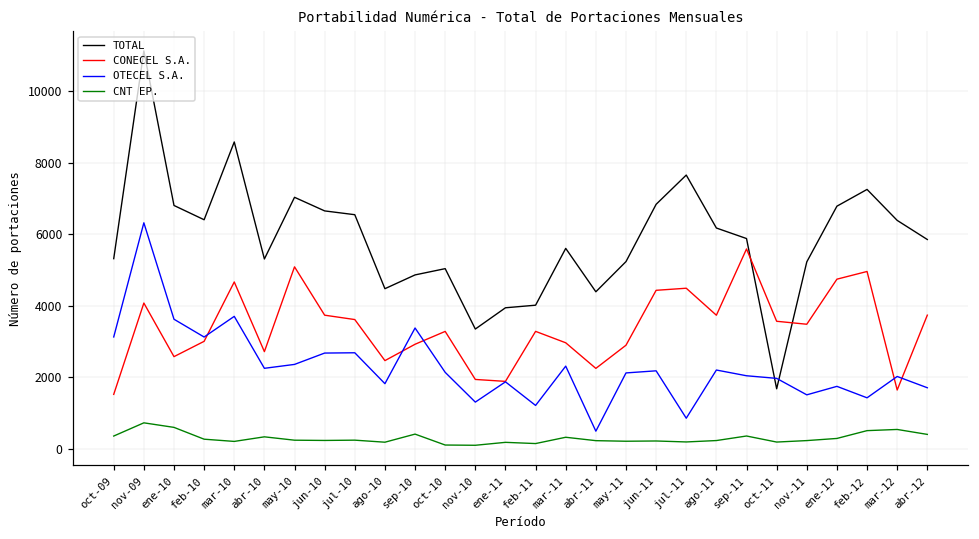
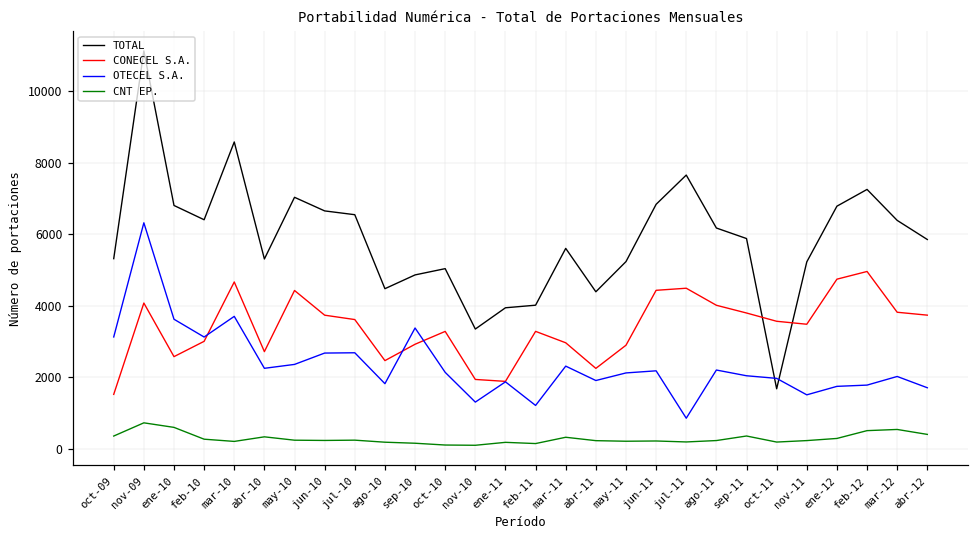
  {
    "TOTAL": {
      "oct-09": 5300,
      "ene-10": 6800,
      "feb-10": 6400,
      "mar-10": 8600,
      "abr-10": 5300,
      "may-10": 7000,
      "jun-10": 6600,
      "jul-10": 6500,
      "ago-10": 4500,
      "sep-10": 4900,
      "oct-10": 5000,
      "nov-10": 3300,
      "ene-11": 3900,
      "feb-11": 4000,
      "mar-11": 5600,
      "abr-11": 4400,
      "may-11": 5200,
      "jun-11": 6800,
      "jul-11": 7600,
      "ago-11": 6200,
      "sep-11": 5900,
      "oct-11": 1700,
      "nov-11": 5200,
      "ene-12": 6800,
      "feb-12": 7200,
      "mar-12": 6400,
      "abr-12": 5800
    },
    "CONECEL S.A.": {
      "oct-09": 1500,
      "nov-09": 4100,
      "ene-10": 2600,
      "feb-10": 3000,
      "mar-10": 4700,
      "abr-10": 2700,
-     "may-10": 5100,
+     "may-10": 4400,
      "jun-10": 3700,
      "jul-10": 3600,
      "ago-10": 2500,
      "sep-10": 2900,
      "oct-10": 3300,
      "nov-10": 1900,
      "feb-11": 3300,
      "mar-11": 3000,
      "abr-11": 2200,
      "may-11": 2900,
      "jun-11": 4400,
      "jul-11": 4500,
-     "ago-11": 3700,
-     "sep-11": 5600,
+     "ago-11": 4000,
+     "sep-11": 3800,
      "oct-11": 3600,
      "nov-11": 3500,
      "ene-12": 4700,
      "feb-12": 5000,
-     "mar-12": 1600,
+     "mar-12": 3800,
      "abr-12": 3700
    },
    "OTECEL S.A.": {
      "oct-09": 3100,
      "nov-09": 6300,
      "ene-10": 3600,
      "feb-10": 3100,
      "mar-10": 3700,
      "abr-10": 2300,
      "may-10": 2400,
      "jun-10": 2700,
      "jul-10": 2700,
      "ago-10": 1800,
      "sep-10": 3400,
      "oct-10": 2100,
      "nov-10": 1300,
      "feb-11": 1200,
      "mar-11": 2300,
-     "abr-11": 500,
+     "abr-11": 1900,
      "may-11": 2100,
      "jun-11": 2200,
      "jul-11": 900,
      "ago-11": 2200,
      "sep-11": 2000,
      "oct-11": 2000,
      "nov-11": 1500,
      "ene-12": 1700,
-     "feb-12": 1400,
+     "feb-12": 1800,
      "mar-12": 2000,
      "abr-12": 1700
    },
    "CNT EP.": {
      "oct-09": 400,
      "nov-09": 700,
      "ene-10": 600,
      "feb-10": 300,
      "mar-10": 200,
      "abr-10": 300,
      "may-10": 200,
      "jun-10": 200,
      "jul-10": 200,
      "ago-10": 200,
-     "sep-10": 400,
+     "sep-10": 200,
      "oct-10": 100,
      "nov-10": 100,
      "ene-11": 200,
      "feb-11": 100,
      "mar-11": 300,
      "abr-11": 200,
      "may-11": 200,
      "jun-11": 200,
      "jul-11": 200,
      "ago-11": 200,
      "sep-11": 400,
      "oct-11": 200,
      "nov-11": 200,
      "ene-12": 300,
      "feb-12": 500,
      "mar-12": 500,
      "abr-12": 400
    }
  }
